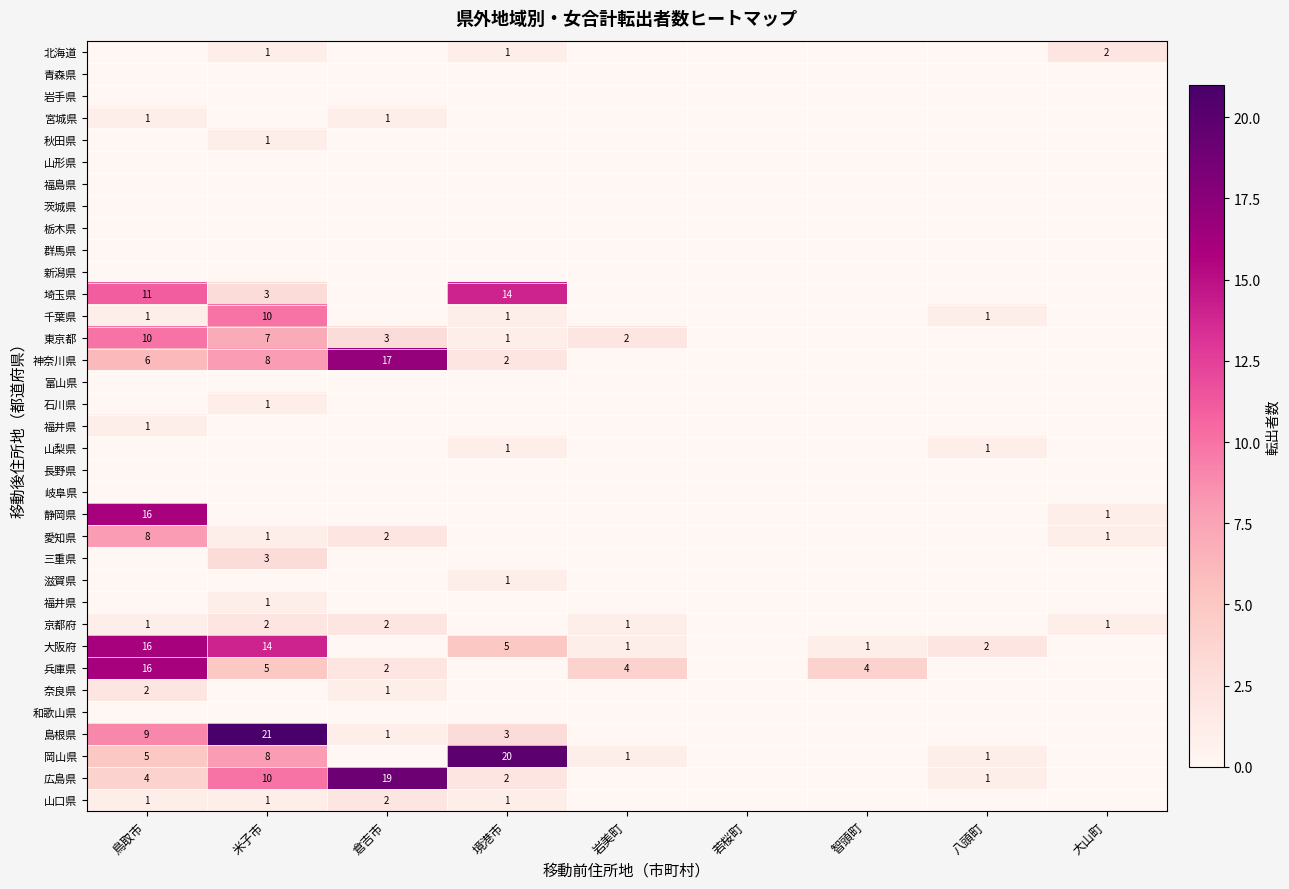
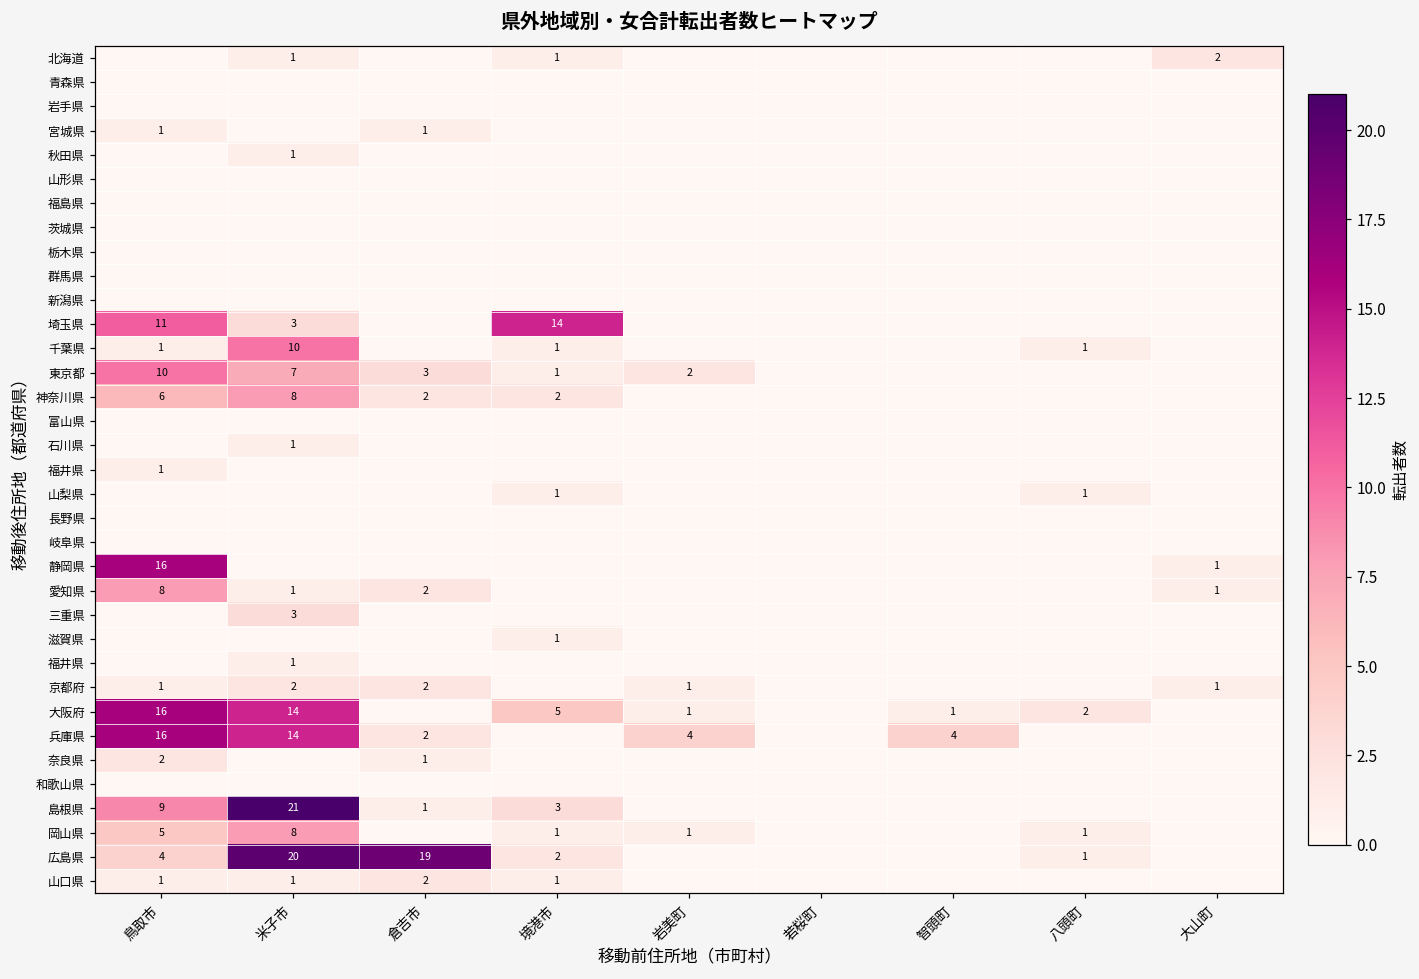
  {
    "北海道": {
      "米子市": 1,
      "境港市": 1,
      "大山町": 2
    },
    "宮城県": {
      "鳥取市": 1,
      "倉吉市": 1
    },
    "秋田県": {
      "米子市": 1
    },
    "埼玉県": {
      "鳥取市": 11,
      "米子市": 3,
      "境港市": 14
    },
    "千葉県": {
      "鳥取市": 1,
      "米子市": 10,
      "境港市": 1,
      "八頭町": 1
    },
    "東京都": {
      "鳥取市": 10,
      "米子市": 7,
      "倉吉市": 3,
      "境港市": 1,
      "岩美町": 2
    },
    "神奈川県": {
      "鳥取市": 6,
      "米子市": 8,
-     "倉吉市": 17,
+     "倉吉市": 2,
      "境港市": 2
    },
    "石川県": {
      "米子市": 1
    },
    "山梨県": {
      "境港市": 1,
      "八頭町": 1
    },
    "静岡県": {
      "鳥取市": 16,
      "大山町": 1
    },
    "愛知県": {
      "鳥取市": 8,
      "米子市": 1,
      "倉吉市": 2,
      "大山町": 1
    },
    "三重県": {
      "米子市": 3
    },
    "滋賀県": {
      "境港市": 1
    },
    "京都府": {
      "鳥取市": 1,
      "米子市": 2,
      "倉吉市": 2,
      "岩美町": 1,
      "大山町": 1
    },
    "大阪府": {
      "鳥取市": 16,
      "米子市": 14,
      "境港市": 5,
      "岩美町": 1,
      "智頭町": 1,
      "八頭町": 2
    },
    "兵庫県": {
      "鳥取市": 16,
-     "米子市": 5,
+     "米子市": 14,
      "倉吉市": 2,
      "岩美町": 4,
      "智頭町": 4
    },
    "奈良県": {
      "鳥取市": 2,
      "倉吉市": 1
    },
    "島根県": {
      "鳥取市": 9,
      "米子市": 21,
      "倉吉市": 1,
      "境港市": 3
    },
    "岡山県": {
      "鳥取市": 5,
      "米子市": 8,
-     "境港市": 20,
+     "境港市": 1,
      "岩美町": 1,
      "八頭町": 1
    },
    "広島県": {
      "鳥取市": 4,
-     "米子市": 10,
+     "米子市": 20,
      "倉吉市": 19,
      "境港市": 2,
      "八頭町": 1
    },
    "山口県": {
      "鳥取市": 1,
      "米子市": 1,
      "倉吉市": 2,
      "境港市": 1
    }
  }
